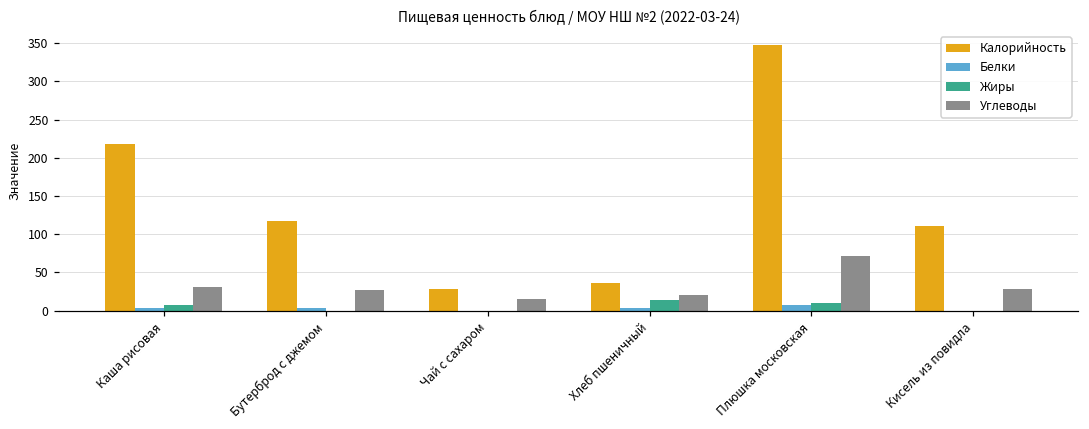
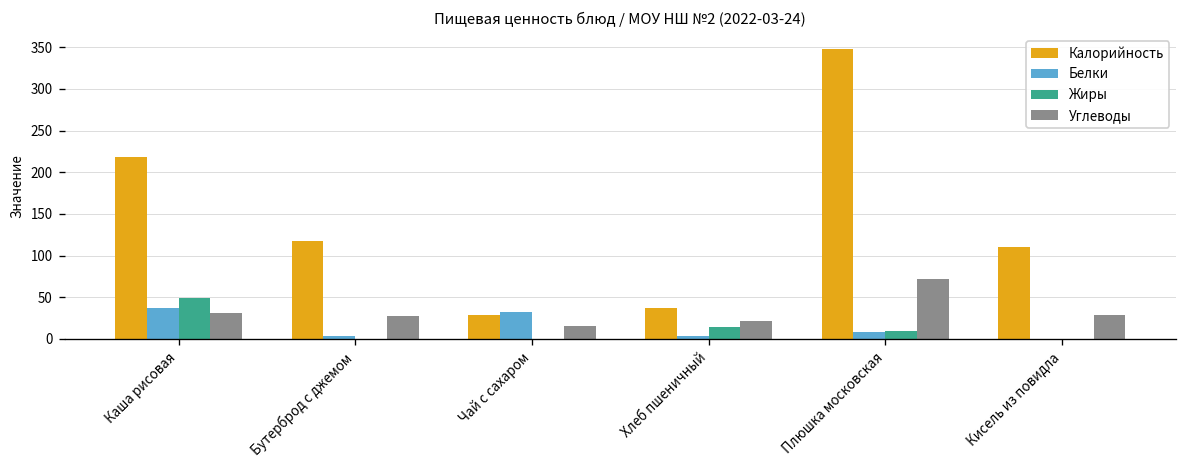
  {
    "Калорийность": {
      "Каша рисовая": 220,
      "Бутерброд с джемом": 120,
      "Чай с сахаром": 30,
      "Хлеб пшеничный": 40,
      "Плюшка московская": 350,
      "Кисель из повидла": 110
    },
    "Белки": {
-     "Каша рисовая": 0,
-     "Чай с сахаром": 0,
+     "Каша рисовая": 40,
+     "Чай с сахаром": 30,
      "Хлеб пшеничный": 0,
      "Плюшка московская": 10
    },
    "Жиры": {
-     "Каша рисовая": 10,
+     "Каша рисовая": 50,
      "Чай с сахаром": 0,
      "Хлеб пшеничный": 10,
      "Плюшка московская": 10,
      "Кисель из повидла": 0
    },
    "Углеводы": {
      "Каша рисовая": 30,
      "Бутерброд с джемом": 30,
      "Чай с сахаром": 20,
      "Хлеб пшеничный": 20,
      "Плюшка московская": 70,
      "Кисель из повидла": 30
    }
  }
